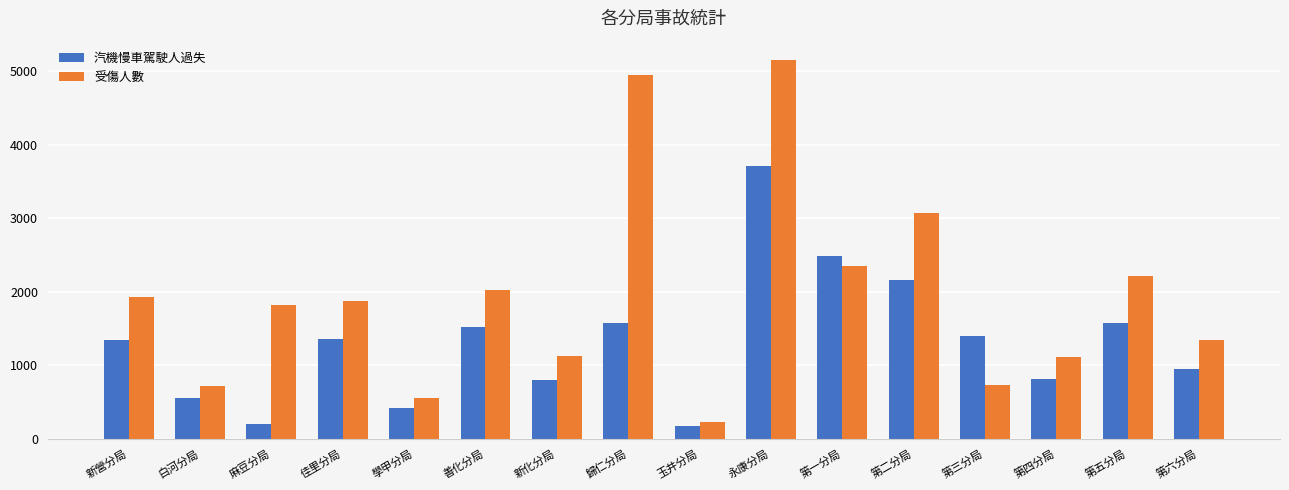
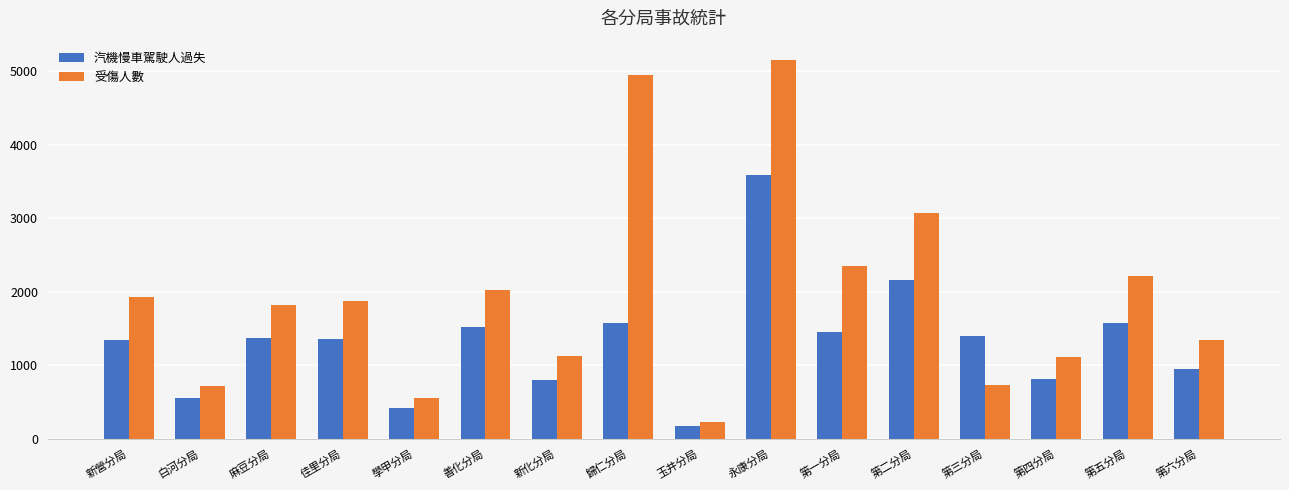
  {
    "汽機慢車駕駛人過失": {
      "新營分局": 1300,
      "白河分局": 600,
-     "麻豆分局": 200,
+     "麻豆分局": 1400,
      "佳里分局": 1400,
      "學甲分局": 400,
      "善化分局": 1500,
      "新化分局": 800,
      "歸仁分局": 1600,
      "玉井分局": 200,
-     "永康分局": 3700,
-     "第一分局": 2500,
+     "永康分局": 3600,
+     "第一分局": 1500,
      "第二分局": 2200,
      "第三分局": 1400,
      "第四分局": 800,
      "第五分局": 1600,
      "第六分局": 900
    },
    "受傷人數": {
      "新營分局": 1900,
      "白河分局": 700,
      "麻豆分局": 1800,
      "佳里分局": 1900,
      "學甲分局": 500,
      "善化分局": 2000,
      "新化分局": 1100,
      "歸仁分局": 5000,
      "玉井分局": 200,
      "永康分局": 5200,
      "第一分局": 2300,
      "第二分局": 3100,
      "第三分局": 700,
      "第四分局": 1100,
      "第五分局": 2200,
      "第六分局": 1300
    }
  }
